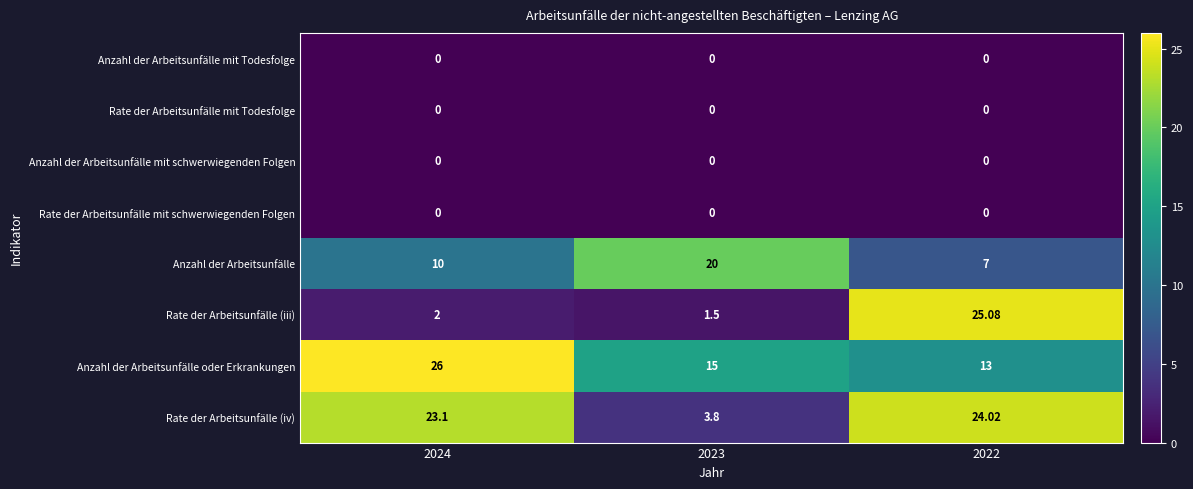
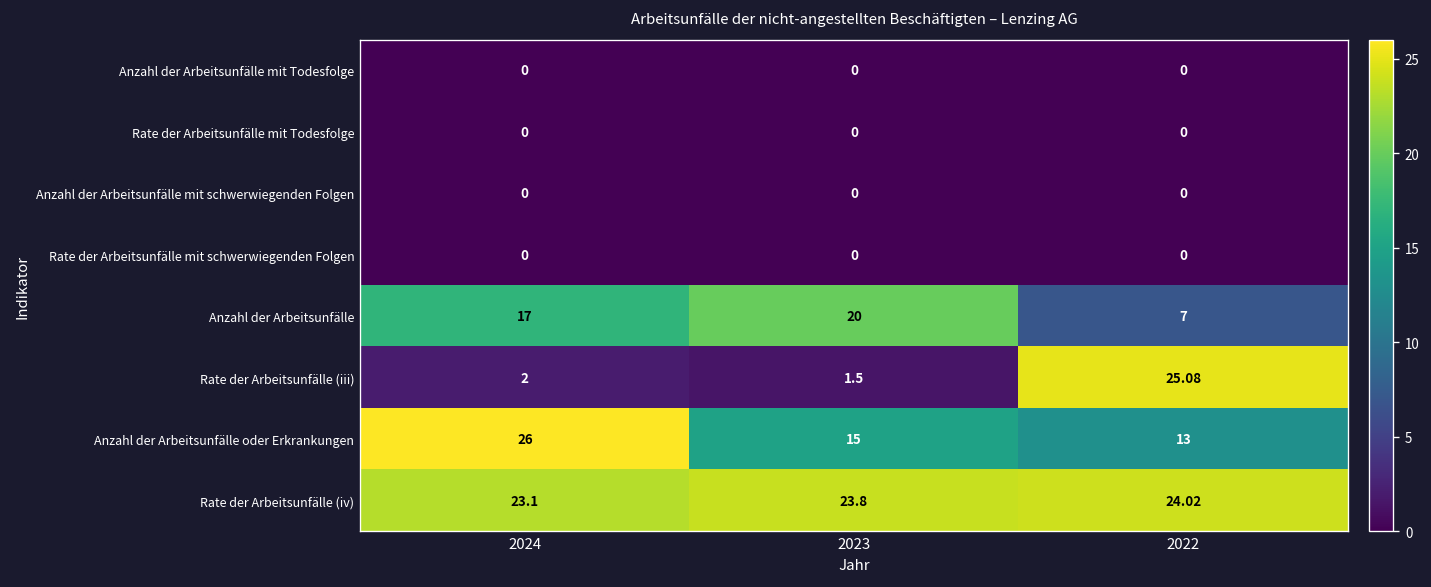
  {
    "Anzahl der Arbeitsunfälle mit Todesfolge": {
      "2024": 0,
      "2023": 0,
      "2022": 0
    },
    "Rate der Arbeitsunfälle mit Todesfolge": {
      "2024": 0,
      "2023": 0,
      "2022": 0
    },
    "Anzahl der Arbeitsunfälle mit schwerwiegenden Folgen": {
      "2024": 0,
      "2023": 0,
      "2022": 0
    },
    "Rate der Arbeitsunfälle mit schwerwiegenden Folgen": {
      "2024": 0,
      "2023": 0,
      "2022": 0
    },
    "Anzahl der Arbeitsunfälle": {
-     "2024": 10,
+     "2024": 17,
      "2023": 20,
      "2022": 7
    },
    "Rate der Arbeitsunfälle (iii)": {
      "2024": 2,
      "2023": 1.5,
      "2022": 25.08
    },
    "Anzahl der Arbeitsunfälle oder Erkrankungen": {
      "2024": 26,
      "2023": 15,
      "2022": 13
    },
    "Rate der Arbeitsunfälle (iv)": {
      "2024": 23.1,
-     "2023": 3.8,
+     "2023": 23.8,
      "2022": 24.02
    }
  }
